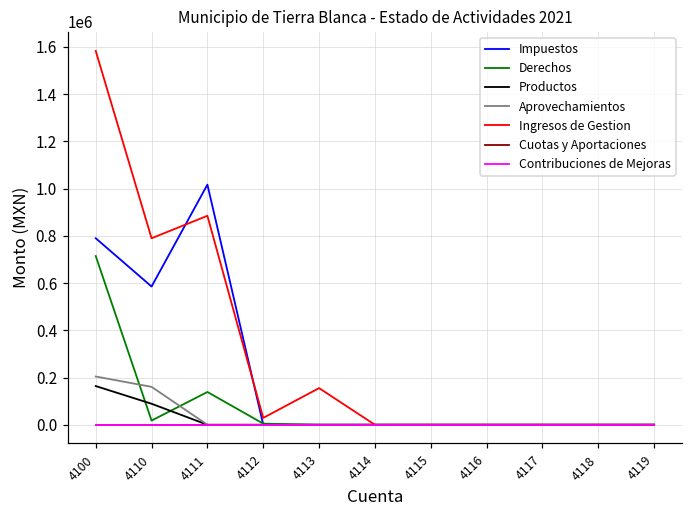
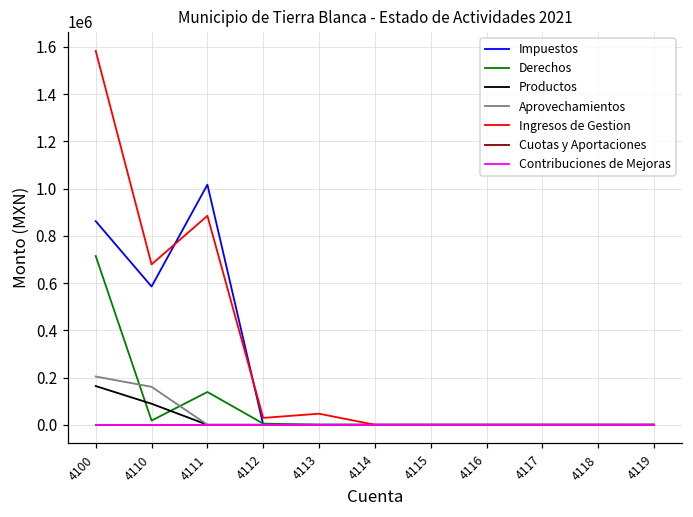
  {
    "Impuestos": {
-     "4100": 790000,
+     "4100": 860000,
      "4110": 590000,
      "4111": 1020000
    },
    "Derechos": {
      "4100": 710000,
      "4110": 20000,
      "4111": 140000
    },
    "Productos": {
      "4100": 160000,
      "4110": 90000
    },
    "Aprovechamientos": {
      "4100": 200000,
      "4110": 160000
    },
    "Ingresos de Gestion": {
      "4100": 1580000,
-     "4110": 790000,
+     "4110": 680000,
      "4111": 880000,
      "4112": 30000,
-     "4113": 160000
+     "4113": 50000
    },
    "Contribuciones de Mejoras": {
      "4100": 0,
      "4110": 0
    }
  }
